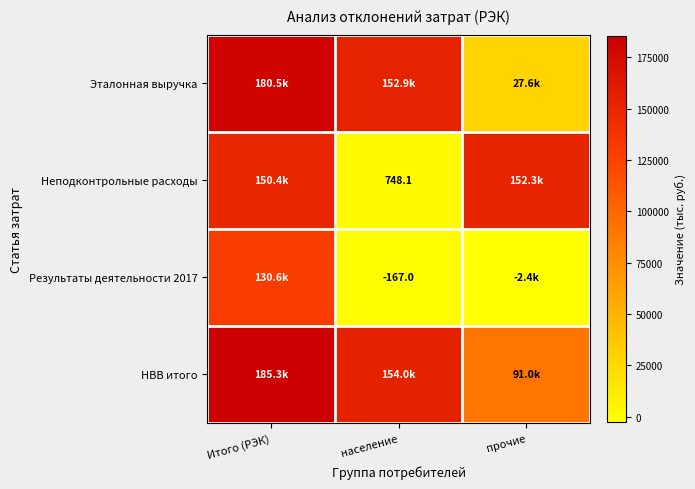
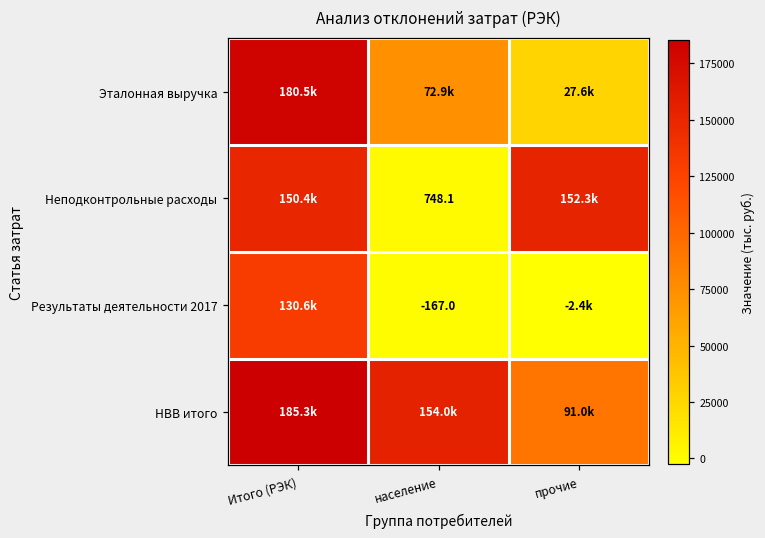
  {
    "Эталонная выручка": {
      "Итого (РЭК)": "180.5k",
-     "население": "152.9k",
+     "население": "72.9k",
      "прочие": "27.6k"
    },
    "Неподконтрольные расходы": {
      "Итого (РЭК)": "150.4k",
      "население": "748.1",
      "прочие": "152.3k"
    },
    "Результаты деятельности 2017": {
      "Итого (РЭК)": "130.6k",
      "население": "-167.0",
      "прочие": "-2.4k"
    },
    "НВВ итого": {
      "Итого (РЭК)": "185.3k",
      "население": "154.0k",
      "прочие": "91.0k"
    }
  }
